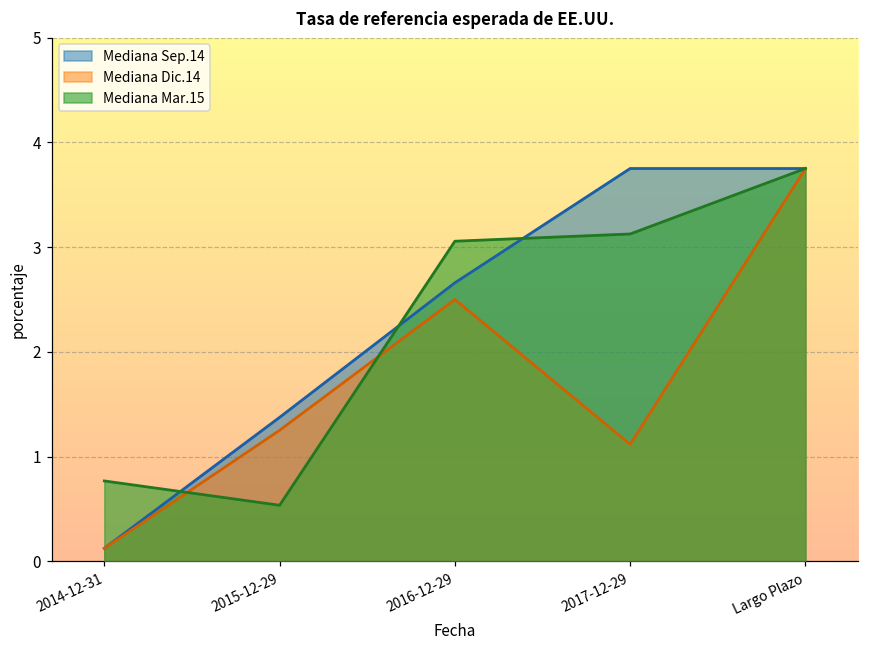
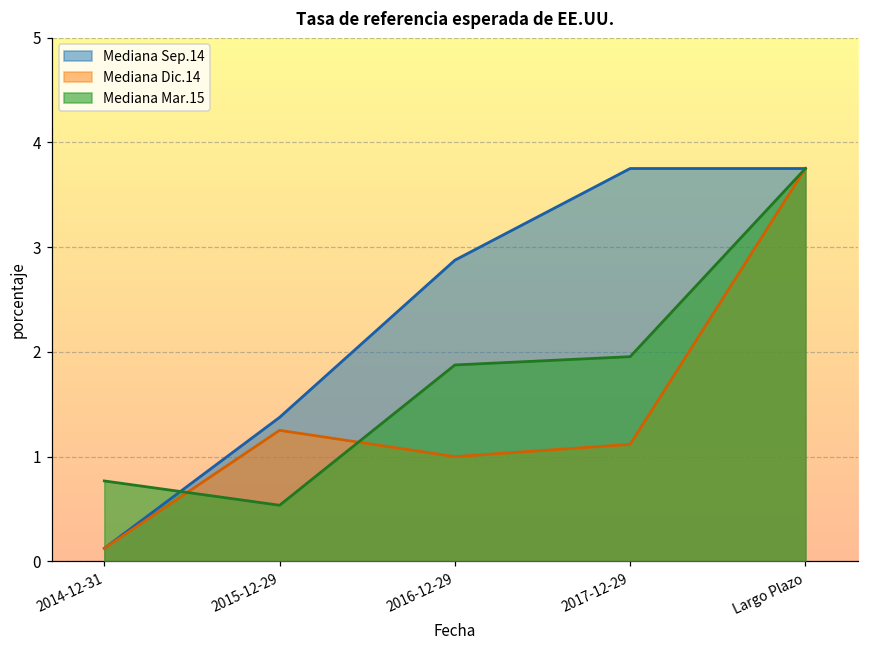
  {
    "Mediana Sep.14": {
      "2015-12-29": 1.4,
-     "2016-12-29": 2.7,
+     "2016-12-29": 2.9,
      "2017-12-29": 3.8
    },
    "Mediana Dic.14": {
      "2015-12-29": 1.3,
-     "2016-12-29": 2.5,
+     "2016-12-29": 1.0,
      "2017-12-29": 1.1
    },
    "Mediana Mar.15": {
      "2014-12-31": 0.8,
      "2015-12-29": 0.5,
-     "2016-12-29": 3.1,
-     "2017-12-29": 3.1
+     "2016-12-29": 1.9,
+     "2017-12-29": 2.0
    }
  }
